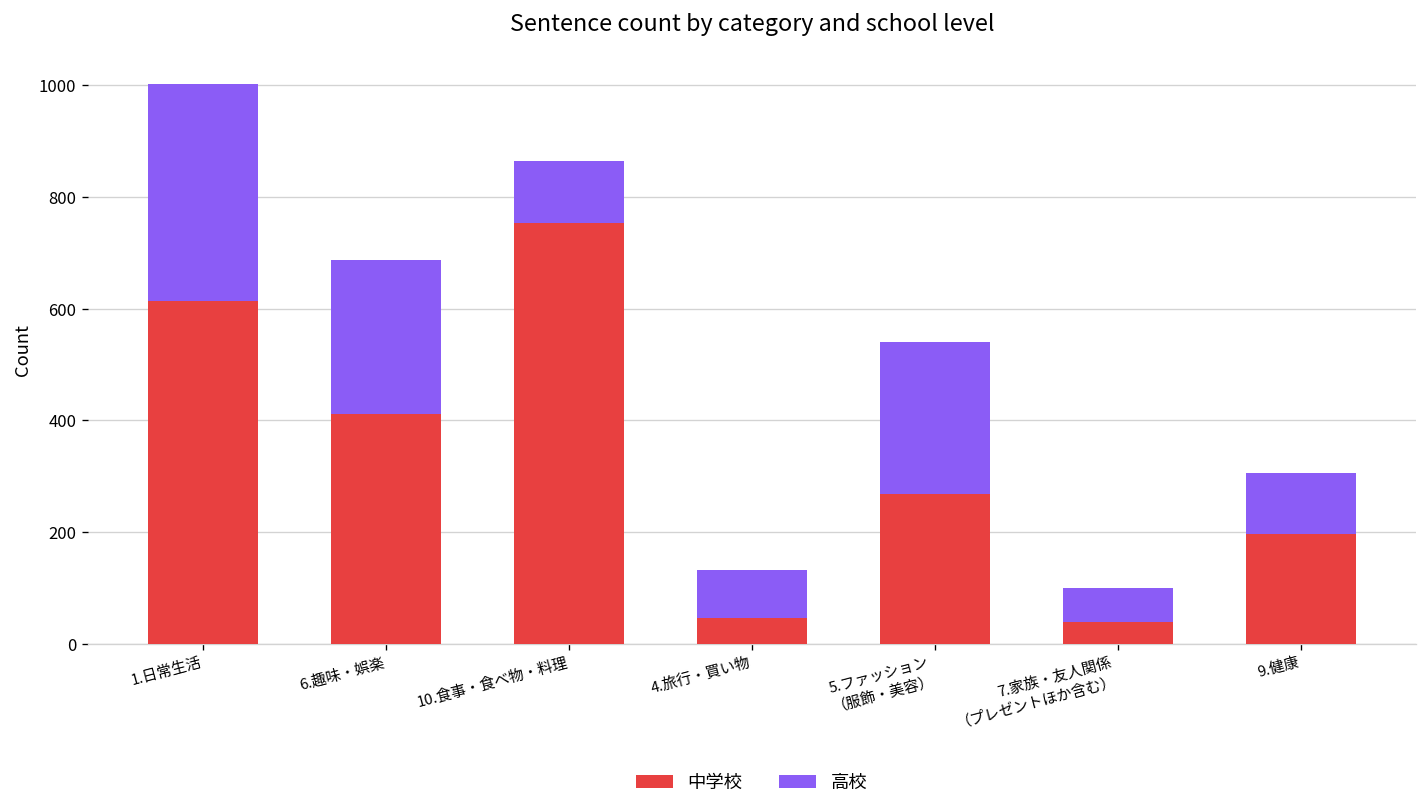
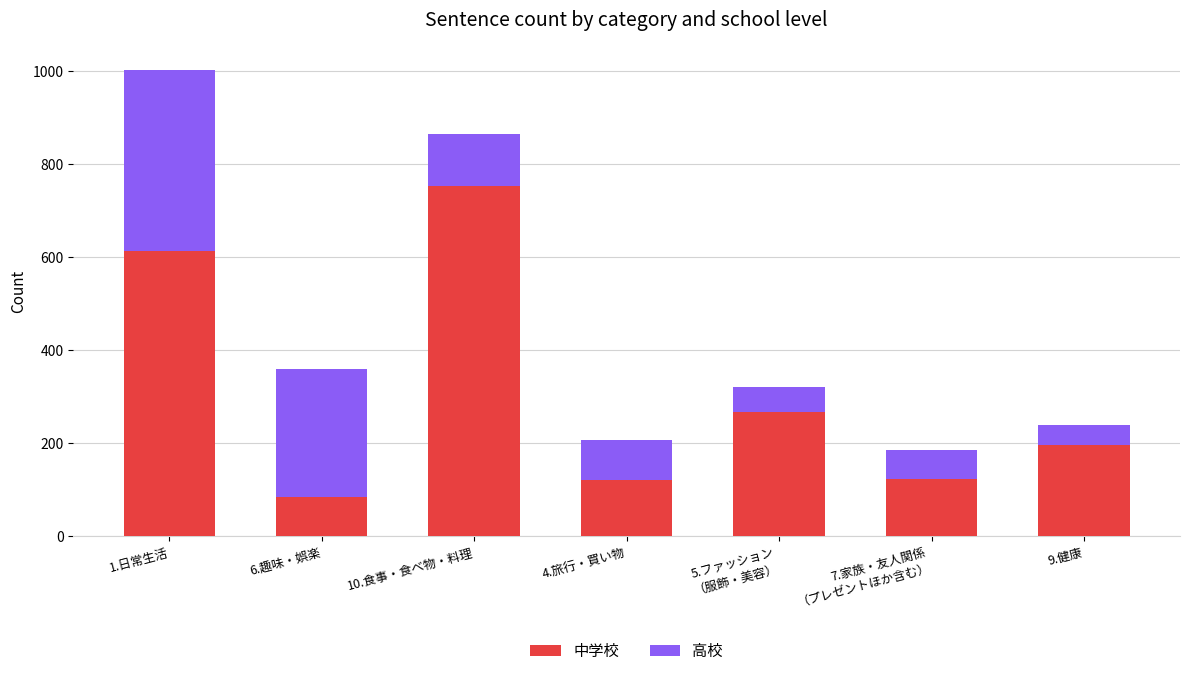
  {
    "中学校": {
      "1.日常生活": 610,
-     "6.趣味・娯楽": 410,
+     "6.趣味・娯楽": 80,
      "10.食事・食べ物・料理": 750,
-     "4.旅行・買い物": 50,
+     "4.旅行・買い物": 120,
      "5.ファッション （服飾・美容）": 270,
-     "7.家族・友人関係 （プレゼントほか含む）": 40,
+     "7.家族・友人関係 （プレゼントほか含む）": 120,
      "9.健康": 200
    },
    "高校": {
      "1.日常生活": 390,
      "6.趣味・娯楽": 280,
      "10.食事・食べ物・料理": 110,
      "4.旅行・買い物": 90,
-     "5.ファッション （服飾・美容）": 270,
+     "5.ファッション （服飾・美容）": 50,
      "7.家族・友人関係 （プレゼントほか含む）": 60,
-     "9.健康": 110
+     "9.健康": 40
    }
  }
